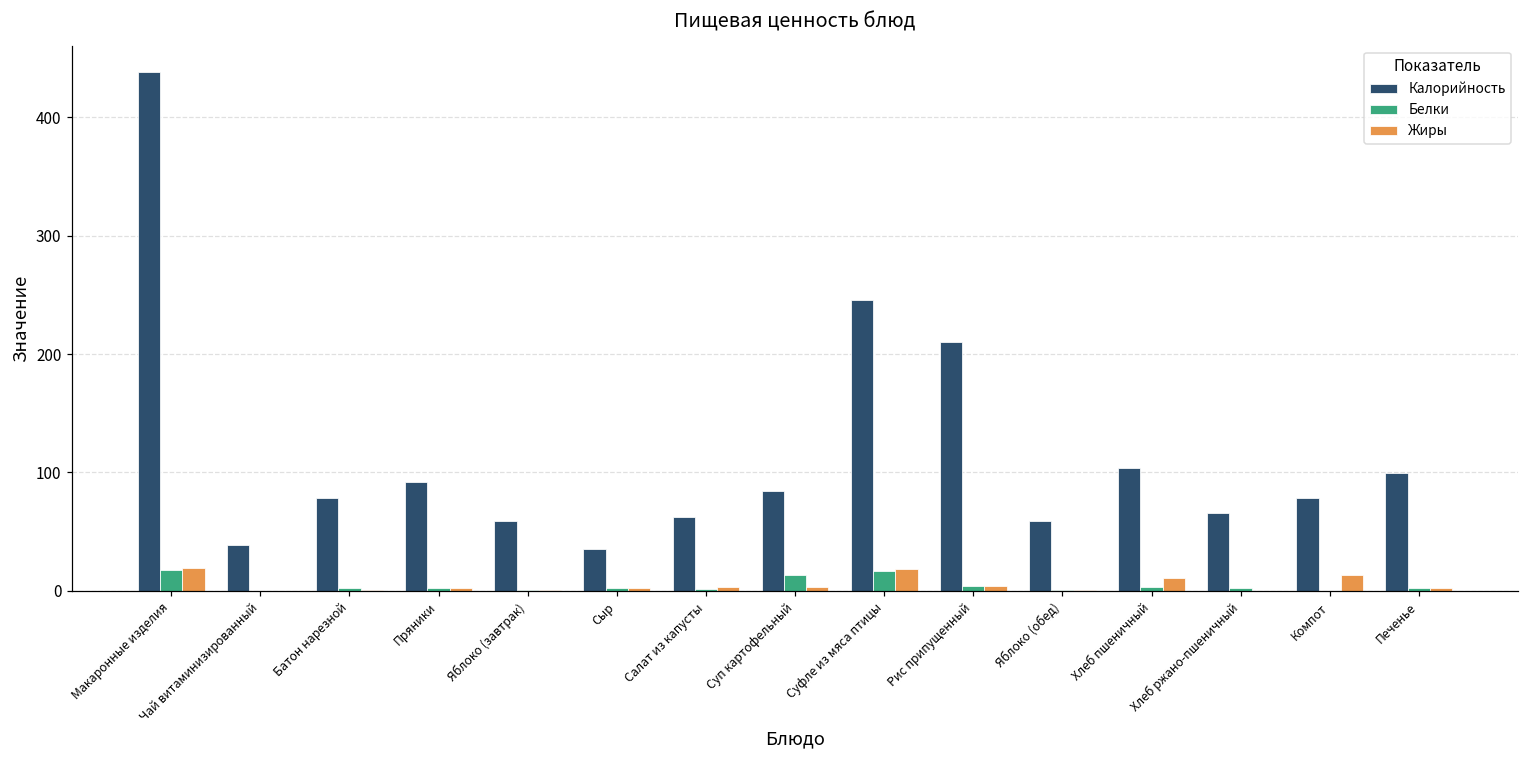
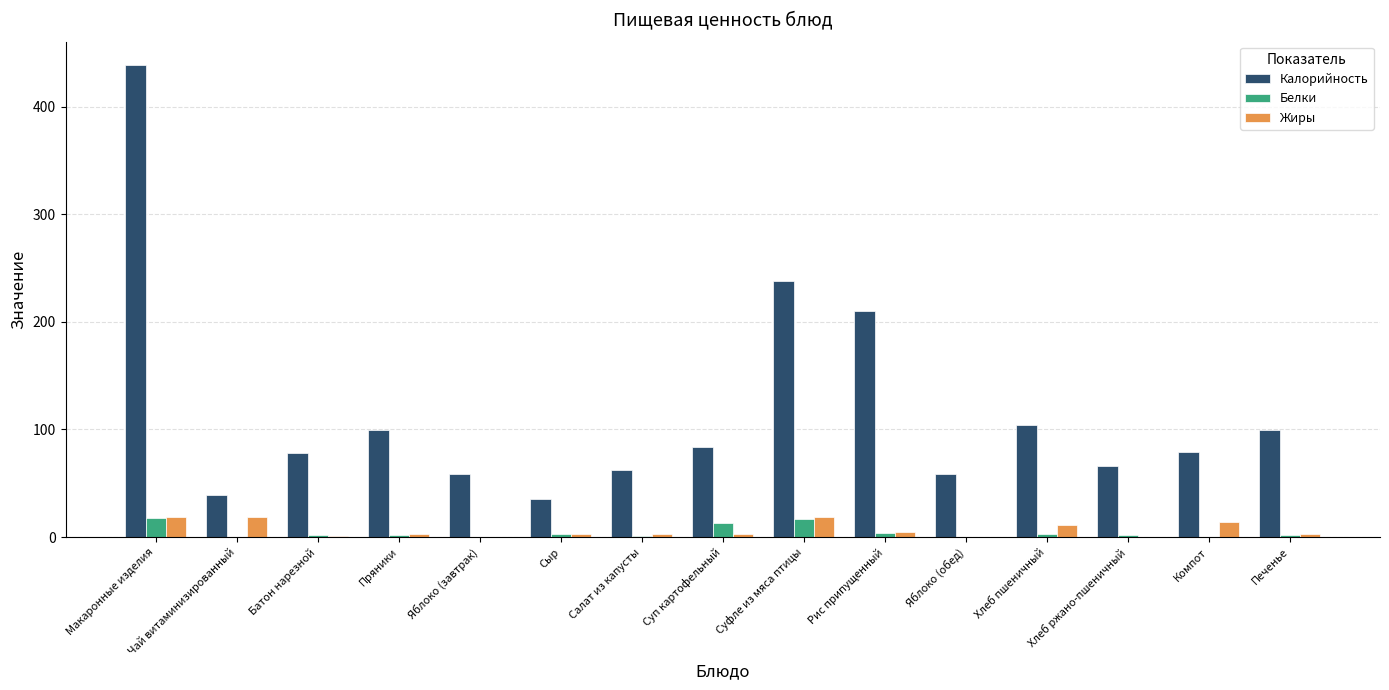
  {
    "Калорийность": {
      "Макаронные изделия": 438,
      "Чай витаминизированный": 39,
      "Батон нарезной": 79,
-     "Пряники": 92,
+     "Пряники": 99,
      "Яблоко (завтрак)": 59,
      "Сыр": 35,
      "Салат из капусты": 62,
      "Суп картофельный": 84,
-     "Суфле из мяса птицы": 245,
+     "Суфле из мяса птицы": 238,
      "Рис припущенный": 210,
      "Яблоко (обед)": 59,
      "Хлеб пшеничный": 104,
      "Хлеб ржано-пшеничный": 66,
      "Компот": 79,
      "Печенье": 99
    },
    "Белки": {
      "Макаронные изделия": 18,
      "Чай витаминизированный": 0,
      "Сыр": 3,
      "Суп картофельный": 13,
      "Суфле из мяса птицы": 17,
      "Рис припущенный": 4,
      "Хлеб пшеничный": 3,
      "Хлеб ржано-пшеничный": 2
    },
    "Жиры": {
      "Макаронные изделия": 19,
-     "Чай витаминизированный": 0,
+     "Чай витаминизированный": 19,
      "Пряники": 3,
      "Сыр": 3,
      "Салат из капусты": 3,
      "Суп картофельный": 3,
      "Суфле из мяса птицы": 18,
      "Рис припущенный": 4,
      "Хлеб пшеничный": 11,
      "Компот": 14,
      "Печенье": 3
    }
  }
